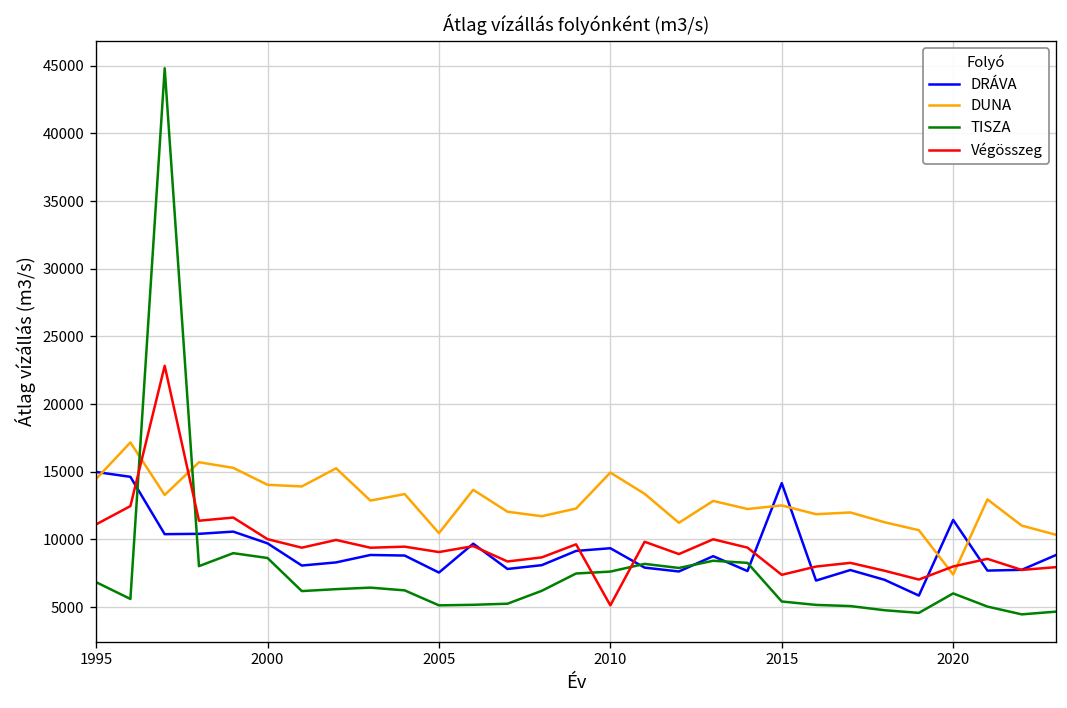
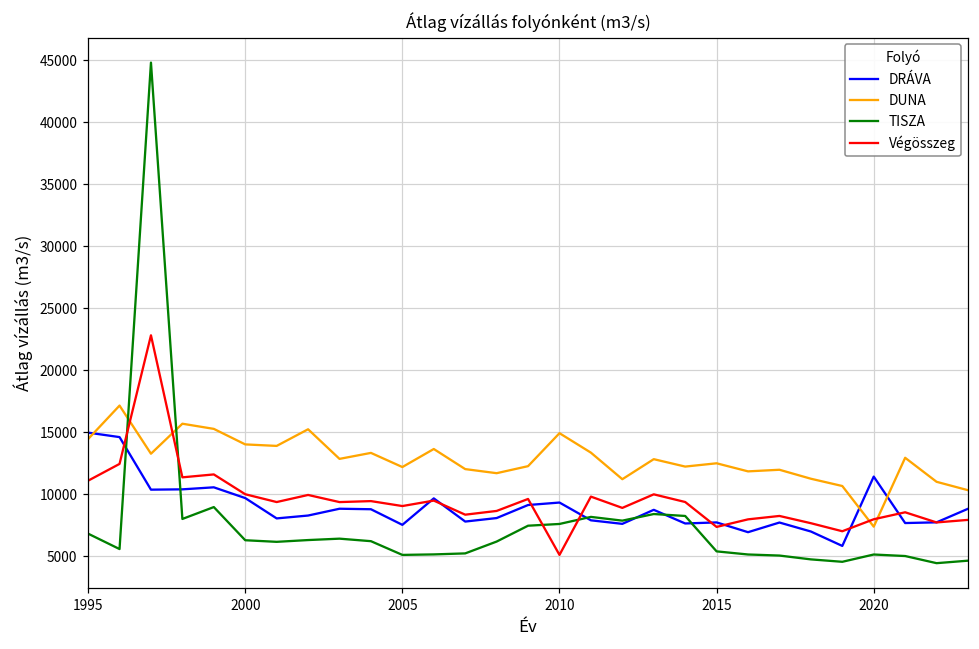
  {
    "DRÁVA": {
      "1995": 15000,
      "2000": 9700,
      "2005": 7500,
      "2010": 9300,
-     "2015": 14200,
+     "2015": 7700,
      "2020": 11400
    },
    "DUNA": {
      "1995": 14500,
      "2000": 14000,
-     "2005": 10500,
+     "2005": 12200,
      "2010": 14900,
      "2015": 12500,
      "2020": 7400
    },
    "TISZA": {
      "1995": 6800,
-     "2000": 8600,
+     "2000": 6300,
      "2005": 5100,
      "2010": 7600,
      "2015": 5400,
-     "2020": 6000
+     "2020": 5200
    },
    "Végösszeg": {
      "1995": 11100,
      "2000": 10000,
      "2005": 9100,
      "2010": 5100,
      "2015": 7400,
      "2020": 8000
    }
  }
